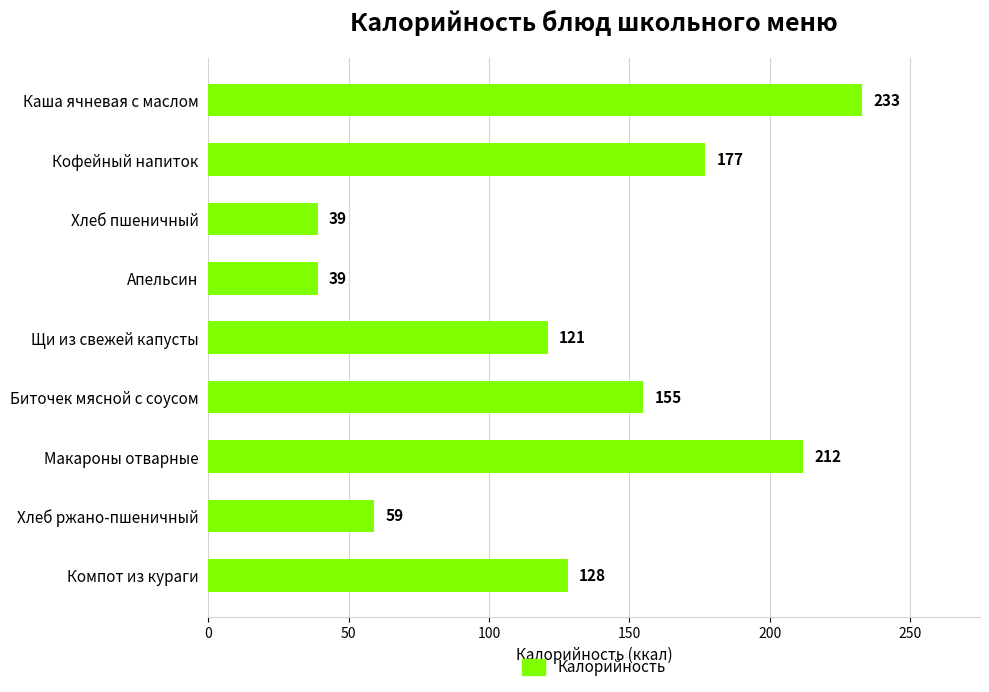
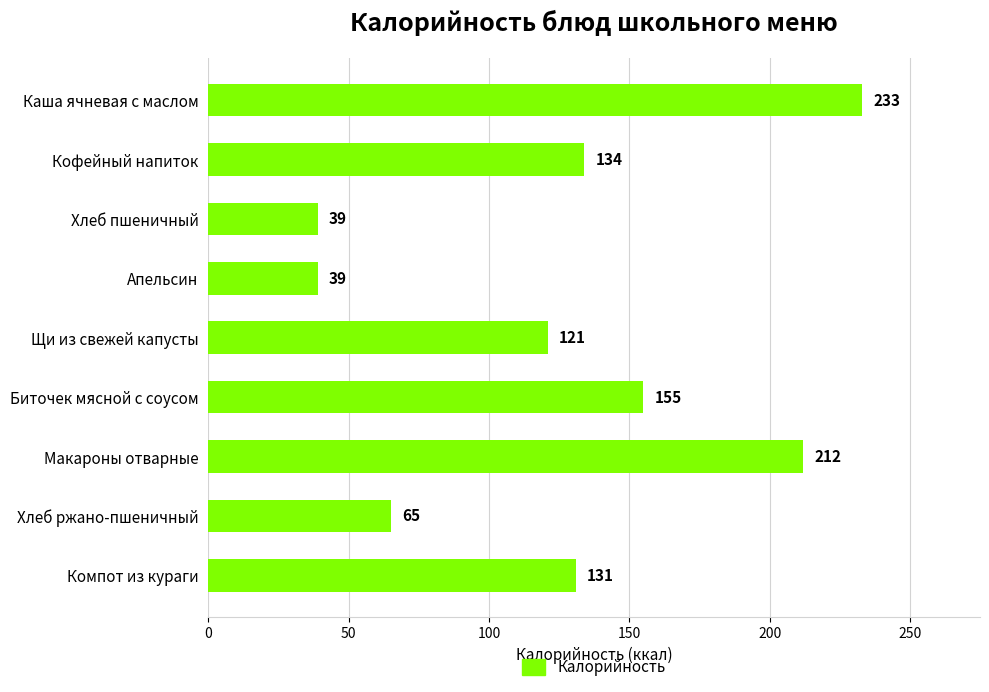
  {
    "Каша ячневая с маслом": 233,
-   "Кофейный напиток": 177,
+   "Кофейный напиток": 134,
    "Хлеб пшеничный": 39,
    "Апельсин": 39,
    "Щи из свежей капусты": 121,
    "Биточек мясной с соусом": 155,
    "Макароны отварные": 212,
-   "Хлеб ржано-пшеничный": 59,
-   "Компот из кураги": 128
+   "Хлеб ржано-пшеничный": 65,
+   "Компот из кураги": 131
  }
